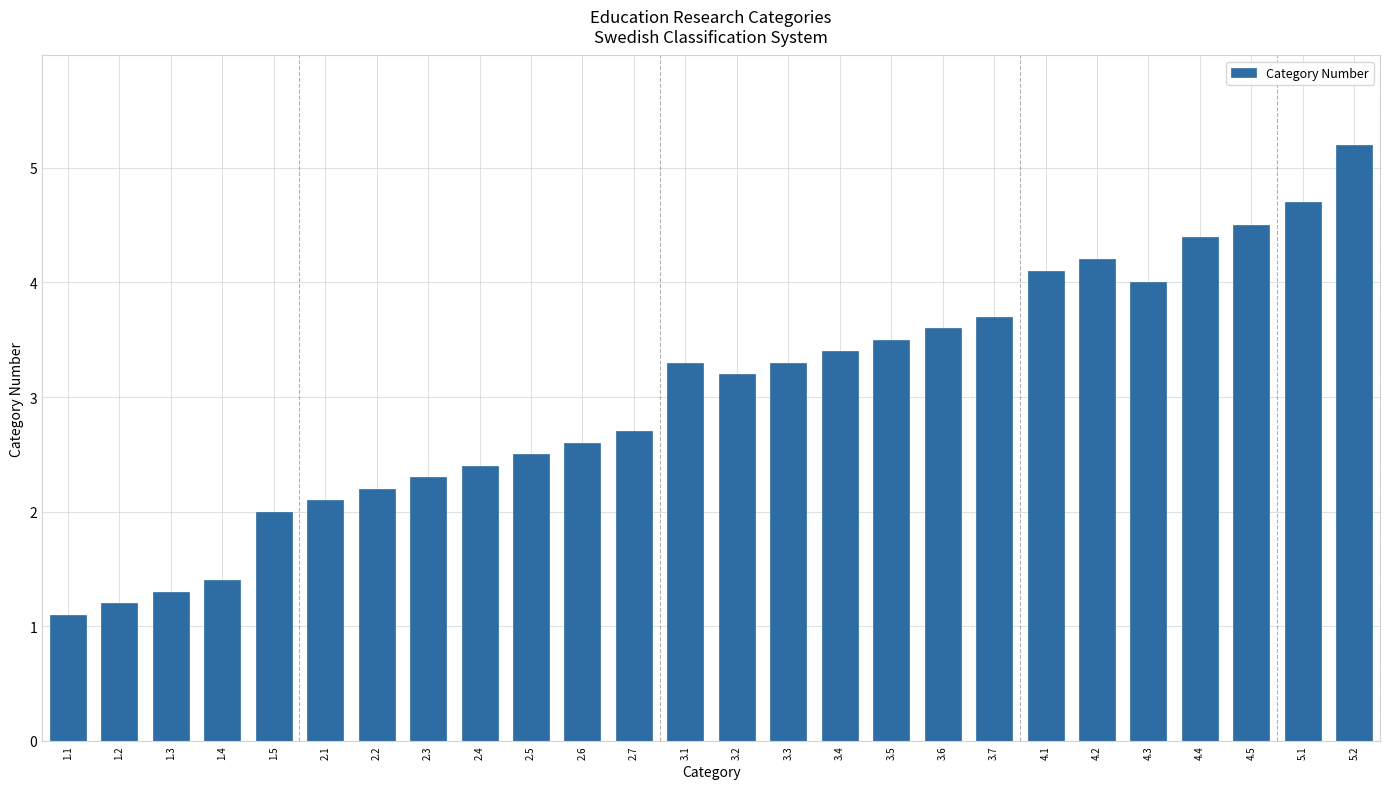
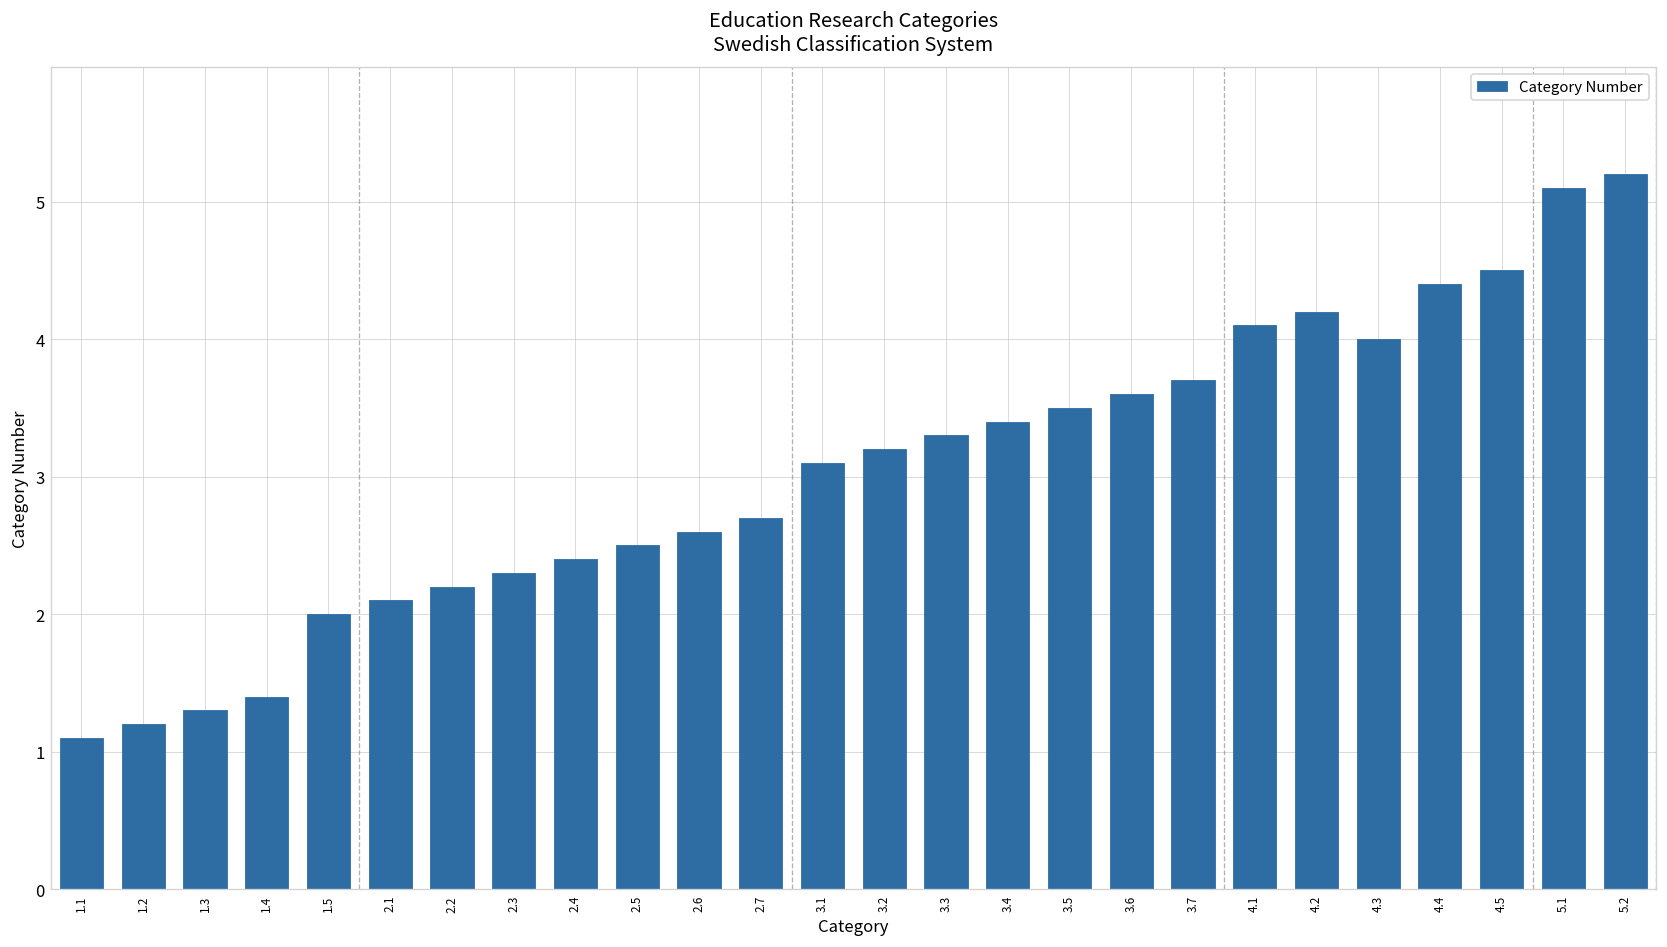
  {
    "1.1": 1.1,
    "1.2": 1.2,
    "1.3": 1.3,
    "1.4": 1.4,
    "1.5": 2.0,
    "2.1": 2.1,
    "2.2": 2.2,
    "2.3": 2.3,
    "2.4": 2.4,
    "2.5": 2.5,
    "2.6": 2.6,
    "2.7": 2.7,
-   "3.1": 3.3,
+   "3.1": 3.1,
    "3.2": 3.2,
    "3.3": 3.3,
    "3.4": 3.4,
    "3.5": 3.5,
    "3.6": 3.6,
    "3.7": 3.7,
    "4.1": 4.1,
    "4.2": 4.2,
    "4.3": 4.0,
    "4.4": 4.4,
    "4.5": 4.5,
-   "5.1": 4.7,
+   "5.1": 5.1,
    "5.2": 5.2
  }
